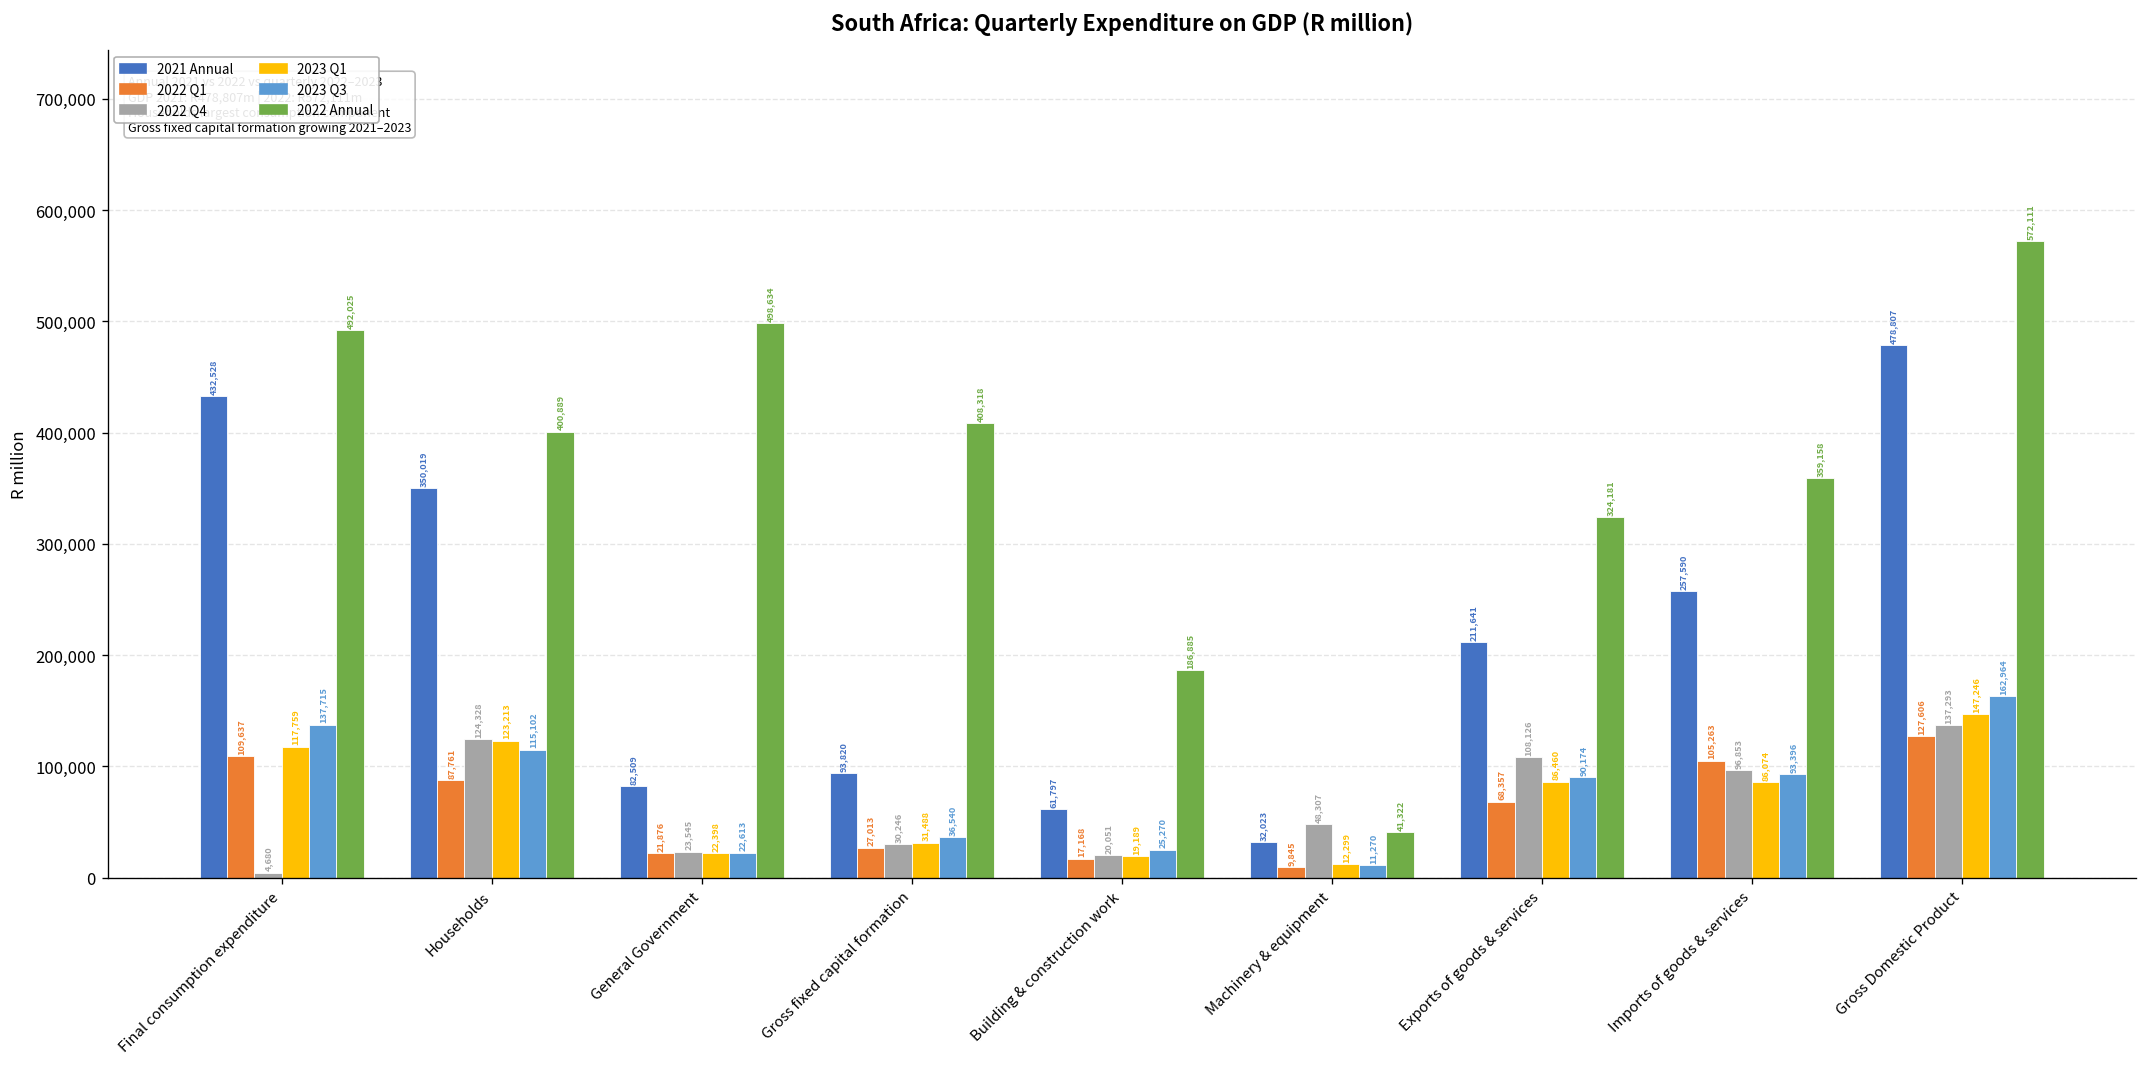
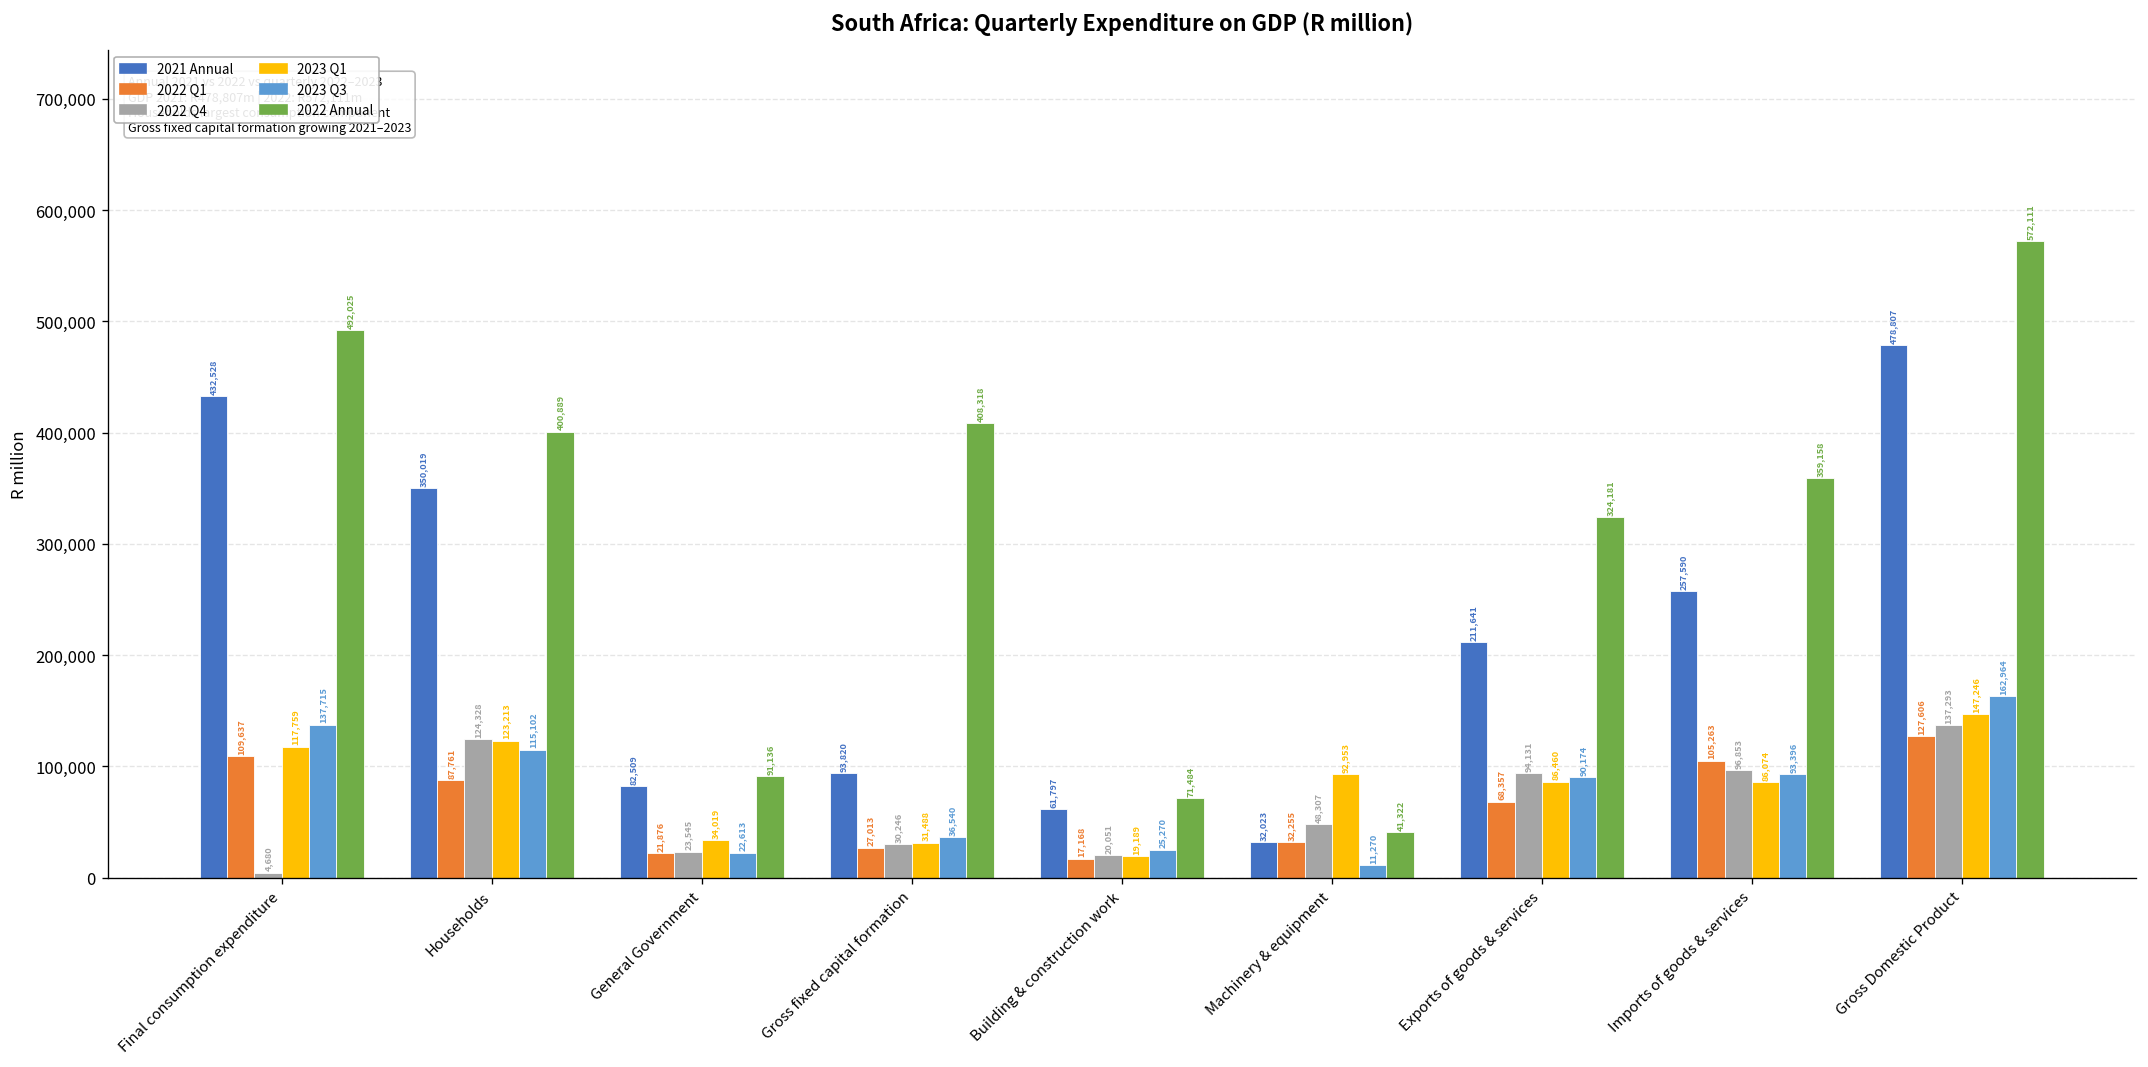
  {
    "2022 Q1": {
      "Final consumption expenditure": "109,637",
      "Households": "87,761",
      "General Government": "21,876",
      "Gross fixed capital formation": "27,013",
      "Building & construction work": "17,168",
-     "Machinery & equipment": "9,845",
+     "Machinery & equipment": "32,255",
      "Exports of goods & services": "68,357",
      "Imports of goods & services": "105,263",
      "Gross Domestic Product": "127,606"
    },
    "2022 Q4": {
      "Final consumption expenditure": "4,680",
      "Households": "124,328",
      "General Government": "23,545",
      "Gross fixed capital formation": "30,246",
      "Building & construction work": "20,051",
      "Machinery & equipment": "48,307",
-     "Exports of goods & services": "108,126",
+     "Exports of goods & services": "94,131",
      "Imports of goods & services": "96,853",
      "Gross Domestic Product": "137,293"
    },
    "2023 Q1": {
      "Final consumption expenditure": "117,759",
      "Households": "123,213",
-     "General Government": "22,398",
+     "General Government": "34,019",
      "Gross fixed capital formation": "31,488",
      "Building & construction work": "19,189",
-     "Machinery & equipment": "12,299",
+     "Machinery & equipment": "92,953",
      "Exports of goods & services": "86,460",
      "Imports of goods & services": "86,074",
      "Gross Domestic Product": "147,246"
    },
    "2022 Annual": {
      "Final consumption expenditure": "492,025",
      "Households": "400,889",
-     "General Government": "498,634",
+     "General Government": "91,136",
      "Gross fixed capital formation": "408,318",
-     "Building & construction work": "186,885",
+     "Building & construction work": "71,484",
      "Machinery & equipment": "41,322",
      "Exports of goods & services": "324,181",
      "Imports of goods & services": "359,158",
      "Gross Domestic Product": "572,111"
    }
  }
